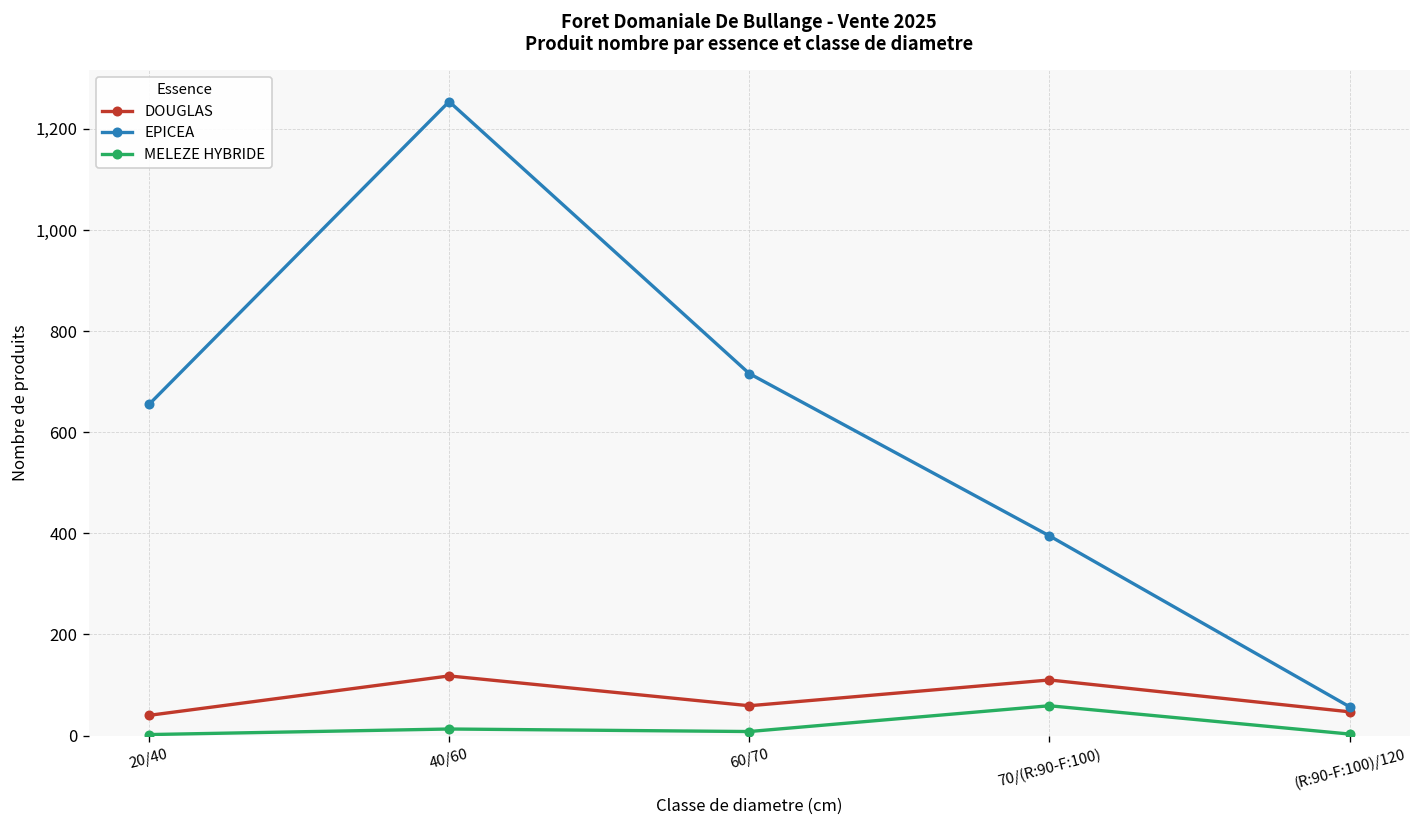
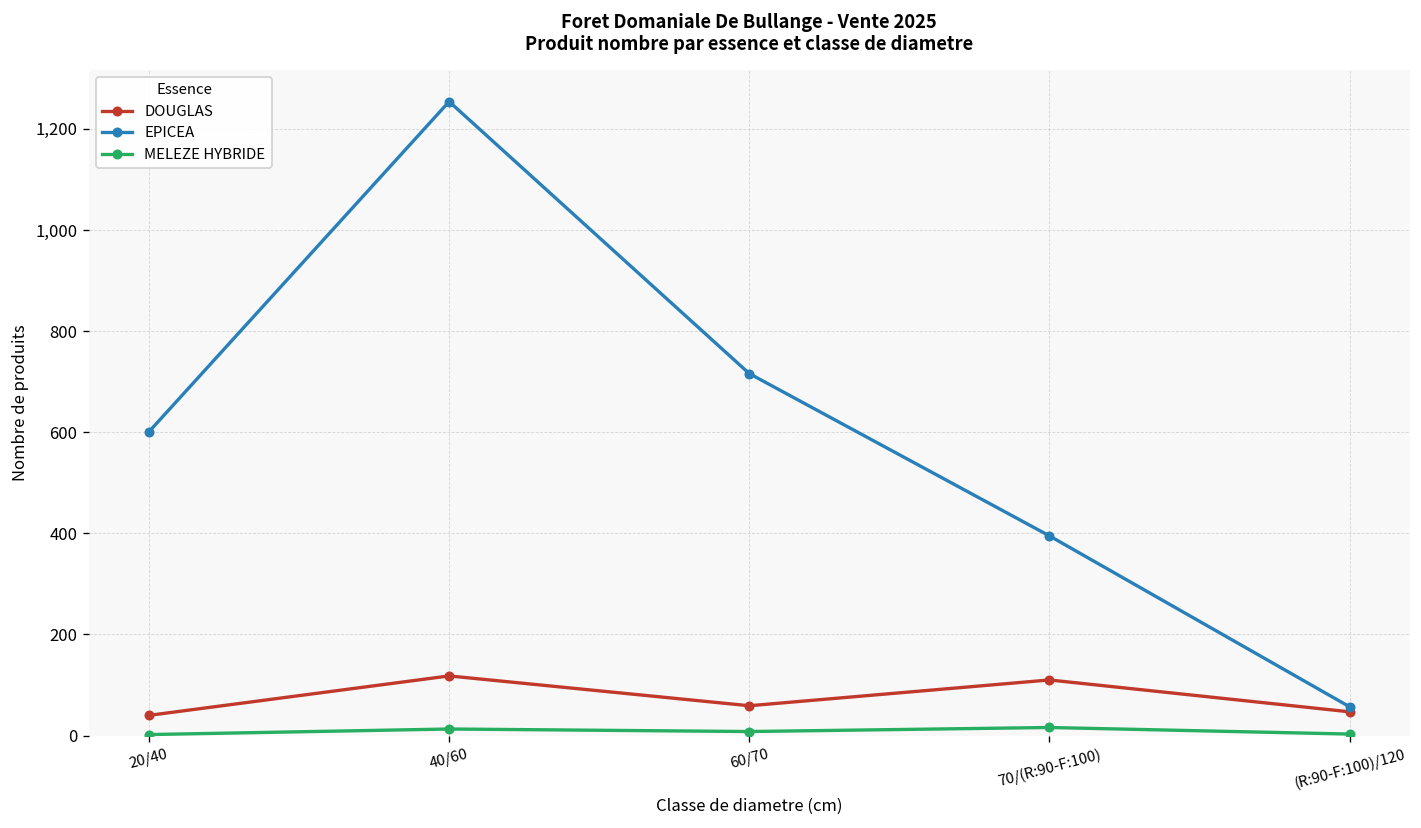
  {
    "DOUGLAS": {
      "20/40": "40",
      "40/60": "120",
      "60/70": "60",
      "70/(R:90-F:100)": "110",
      "(R:90-F:100)/120": "50"
    },
    "EPICEA": {
-     "20/40": "660",
+     "20/40": "600",
      "40/60": "1,250",
      "60/70": "720",
      "70/(R:90-F:100)": "400",
      "(R:90-F:100)/120": "60"
    },
    "MELEZE HYBRIDE": {
      "20/40": "0",
      "40/60": "10",
      "60/70": "10",
-     "70/(R:90-F:100)": "60",
+     "70/(R:90-F:100)": "20",
      "(R:90-F:100)/120": "0"
    }
  }
